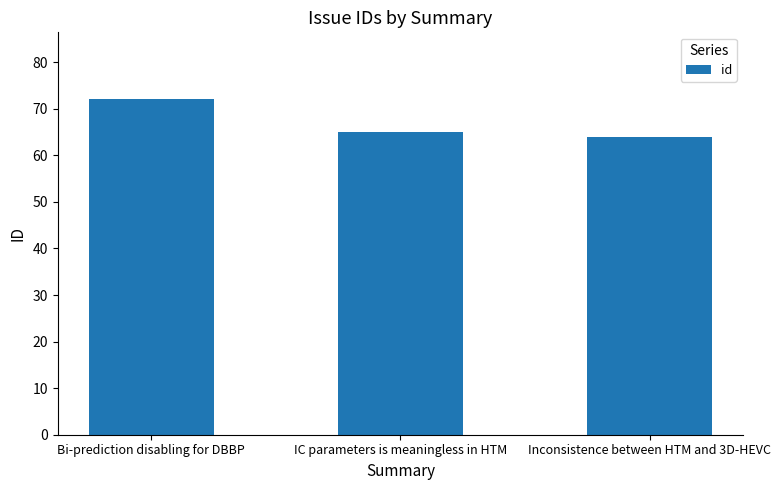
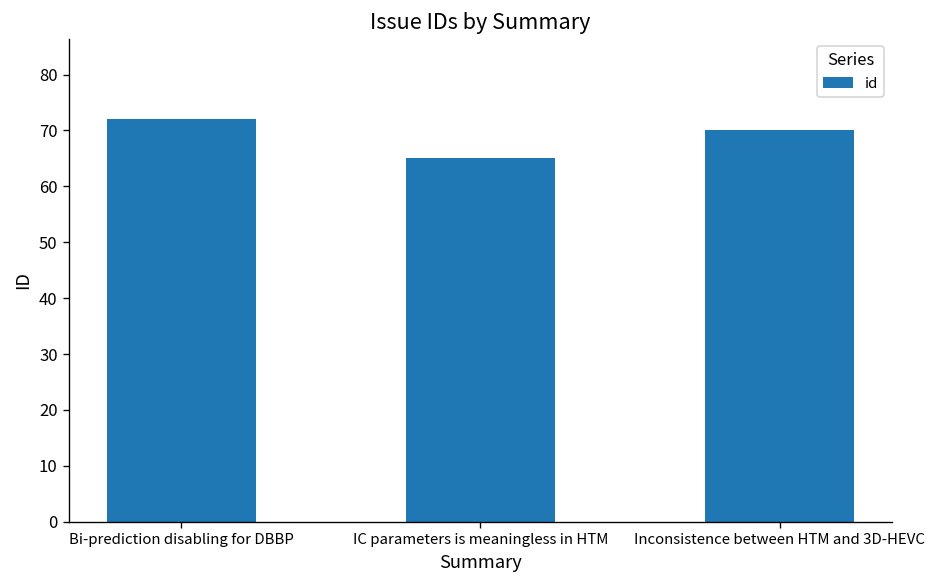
  {
    "Bi-prediction disabling for DBBP": 72,
    "IC parameters is meaningless in HTM": 65,
-   "Inconsistence between HTM and 3D-HEVC": 64
+   "Inconsistence between HTM and 3D-HEVC": 70
  }
